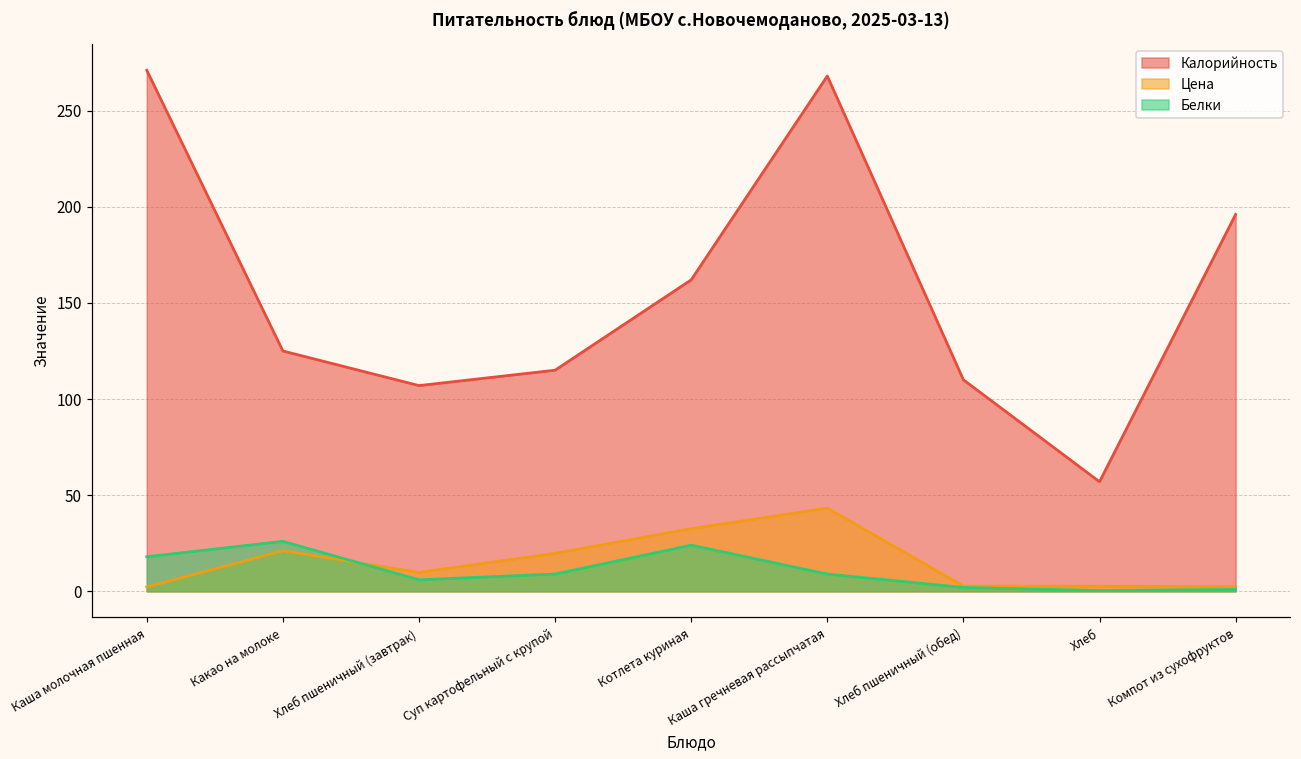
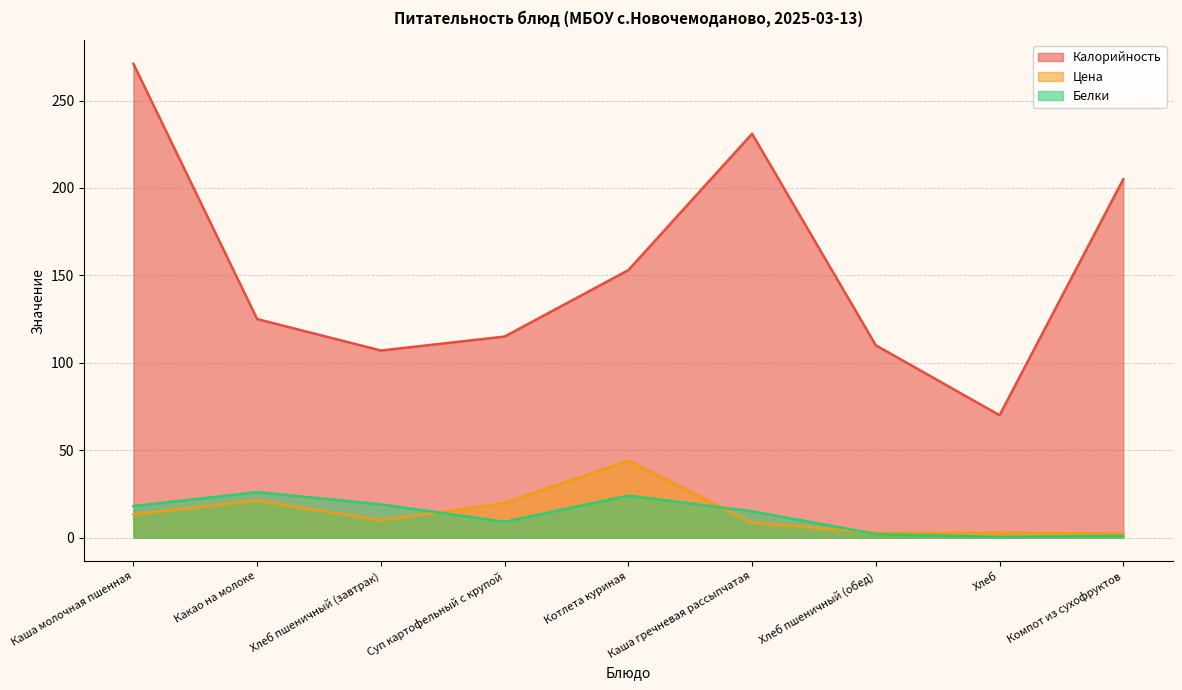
  {
    "Калорийность": {
      "Каша молочная пшенная": 271,
      "Какао на молоке": 125,
      "Хлеб пшеничный (завтрак)": 107,
      "Суп картофельный с крупой": 115,
-     "Котлета куриная": 162,
-     "Каша гречневая рассыпчатая": 268,
+     "Котлета куриная": 153,
+     "Каша гречневая рассыпчатая": 231,
      "Хлеб пшеничный (обед)": 110,
-     "Хлеб": 57,
-     "Компот из сухофруктов": 196
+     "Хлеб": 70,
+     "Компот из сухофруктов": 205
    },
    "Цена": {
-     "Каша молочная пшенная": 2,
+     "Каша молочная пшенная": 13,
      "Какао на молоке": 21,
      "Хлеб пшеничный (завтрак)": 10,
      "Суп картофельный с крупой": 20,
-     "Котлета куриная": 33,
-     "Каша гречневая рассыпчатая": 43,
+     "Котлета куриная": 44,
+     "Каша гречневая рассыпчатая": 9,
      "Хлеб": 3,
      "Компот из сухофруктов": 2
    },
    "Белки": {
      "Каша молочная пшенная": 18,
      "Какао на молоке": 26,
-     "Хлеб пшеничный (завтрак)": 6,
+     "Хлеб пшеничный (завтрак)": 19,
      "Суп картофельный с крупой": 9,
      "Котлета куриная": 24,
-     "Каша гречневая рассыпчатая": 9,
+     "Каша гречневая рассыпчатая": 15,
      "Хлеб": 0,
      "Компот из сухофруктов": 1
    }
  }
